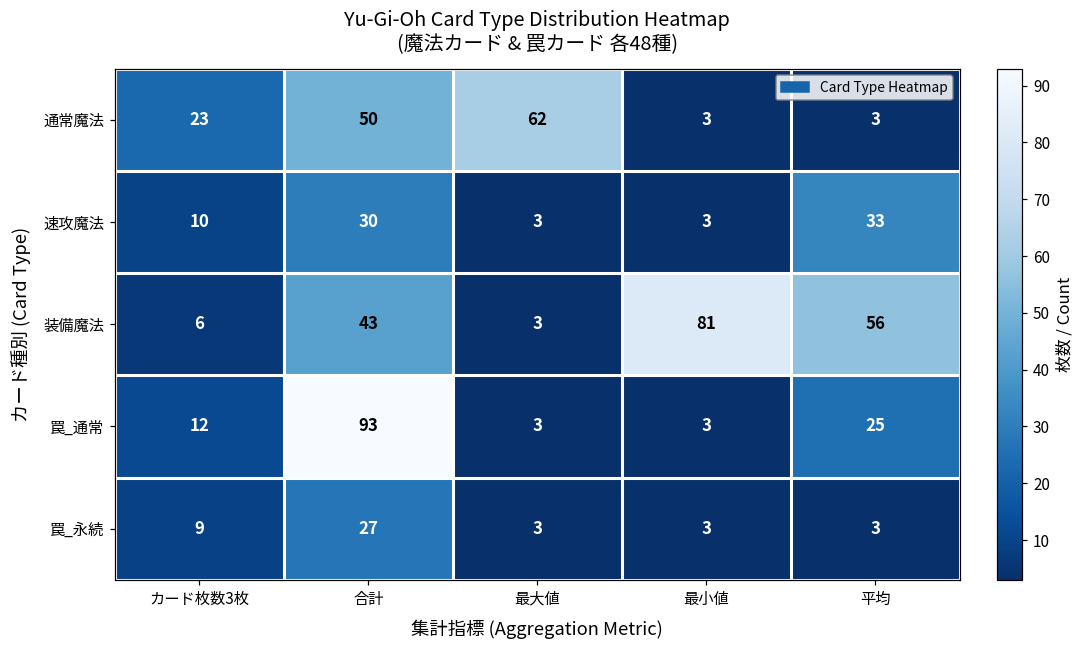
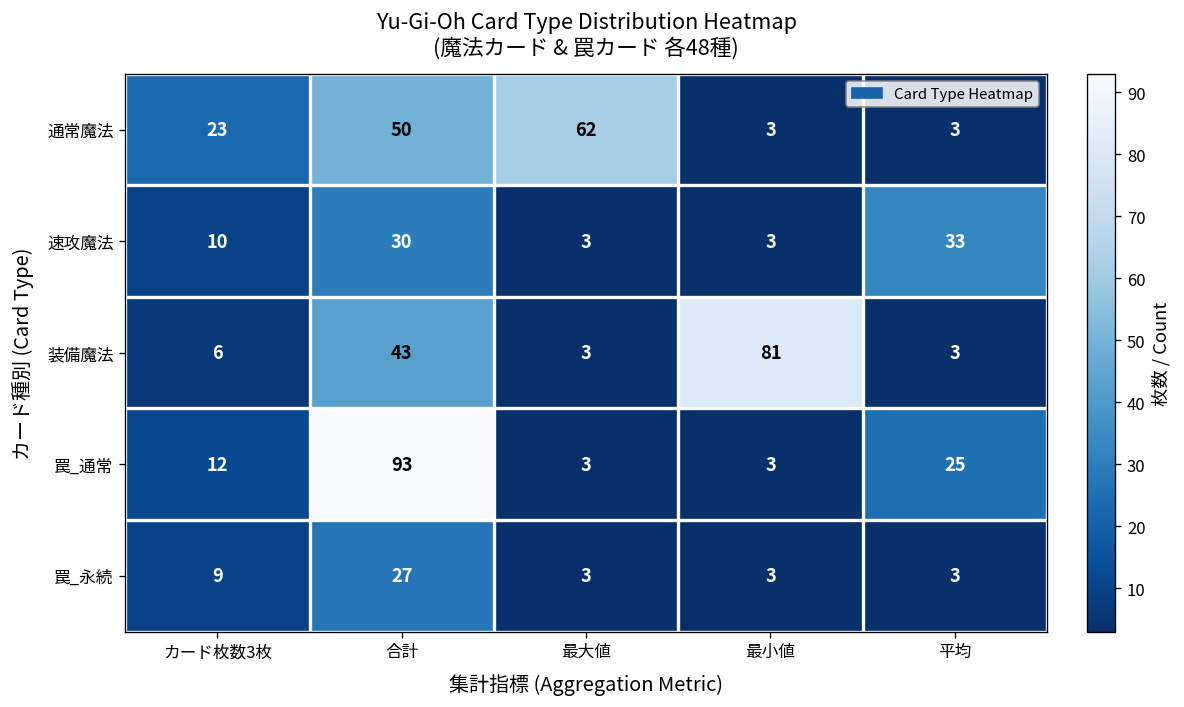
  {
    "通常魔法": {
      "カード枚数3枚": 23,
      "合計": 50,
      "最大値": 62,
      "最小値": 3,
      "平均": 3
    },
    "速攻魔法": {
      "カード枚数3枚": 10,
      "合計": 30,
      "最大値": 3,
      "最小値": 3,
      "平均": 33
    },
    "装備魔法": {
      "カード枚数3枚": 6,
      "合計": 43,
      "最大値": 3,
      "最小値": 81,
-     "平均": 56
+     "平均": 3
    },
    "罠_通常": {
      "カード枚数3枚": 12,
      "合計": 93,
      "最大値": 3,
      "最小値": 3,
      "平均": 25
    },
    "罠_永続": {
      "カード枚数3枚": 9,
      "合計": 27,
      "最大値": 3,
      "最小値": 3,
      "平均": 3
    }
  }
